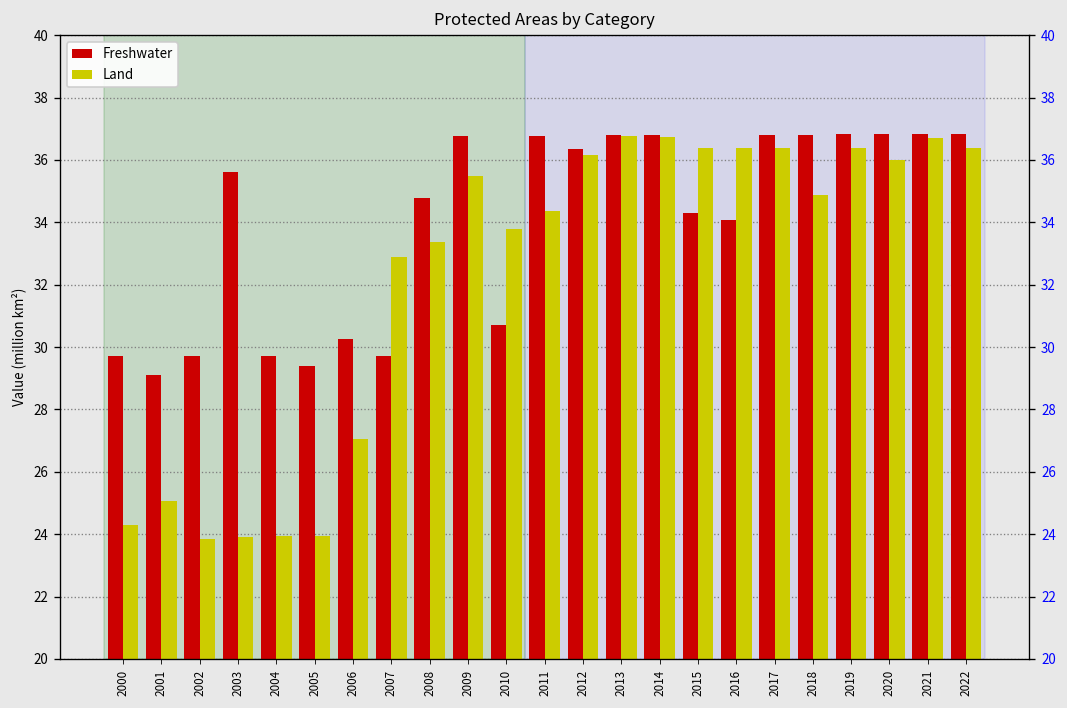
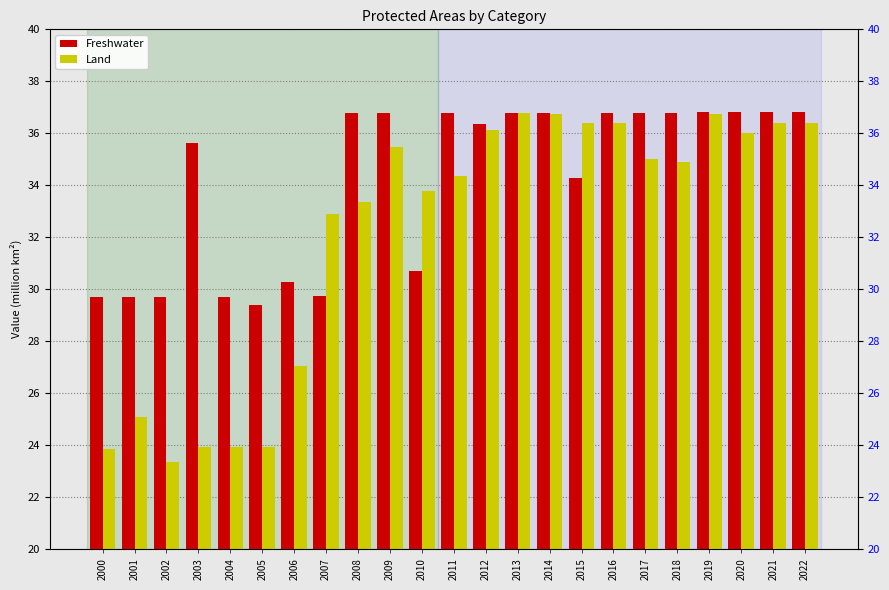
  {
    "Freshwater": {
      "2000": 29.7,
-     "2001": 29.1,
+     "2001": 29.7,
      "2002": 29.7,
      "2003": 35.6,
      "2004": 29.7,
      "2005": 29.4,
      "2006": 30.3,
      "2007": 29.7,
-     "2008": 34.8,
+     "2008": 36.8,
      "2009": 36.8,
      "2010": 30.7,
      "2011": 36.8,
      "2012": 36.4,
      "2013": 36.8,
      "2014": 36.8,
      "2015": 34.3,
-     "2016": 34.1,
+     "2016": 36.8,
      "2017": 36.8,
      "2018": 36.8,
      "2019": 36.8,
      "2020": 36.8,
      "2021": 36.8,
      "2022": 36.8
    },
    "Land": {
-     "2000": 24.3,
+     "2000": 23.9,
      "2001": 25.1,
-     "2002": 23.9,
+     "2002": 23.4,
      "2003": 23.9,
      "2004": 23.9,
      "2005": 23.9,
      "2006": 27.0,
      "2007": 32.9,
      "2008": 33.4,
      "2009": 35.5,
      "2010": 33.8,
      "2011": 34.4,
      "2012": 36.1,
      "2013": 36.8,
      "2014": 36.7,
      "2015": 36.4,
      "2016": 36.4,
-     "2017": 36.4,
+     "2017": 35.0,
      "2018": 34.9,
-     "2019": 36.4,
+     "2019": 36.7,
      "2020": 36.0,
-     "2021": 36.7,
+     "2021": 36.4,
      "2022": 36.4
    }
  }
